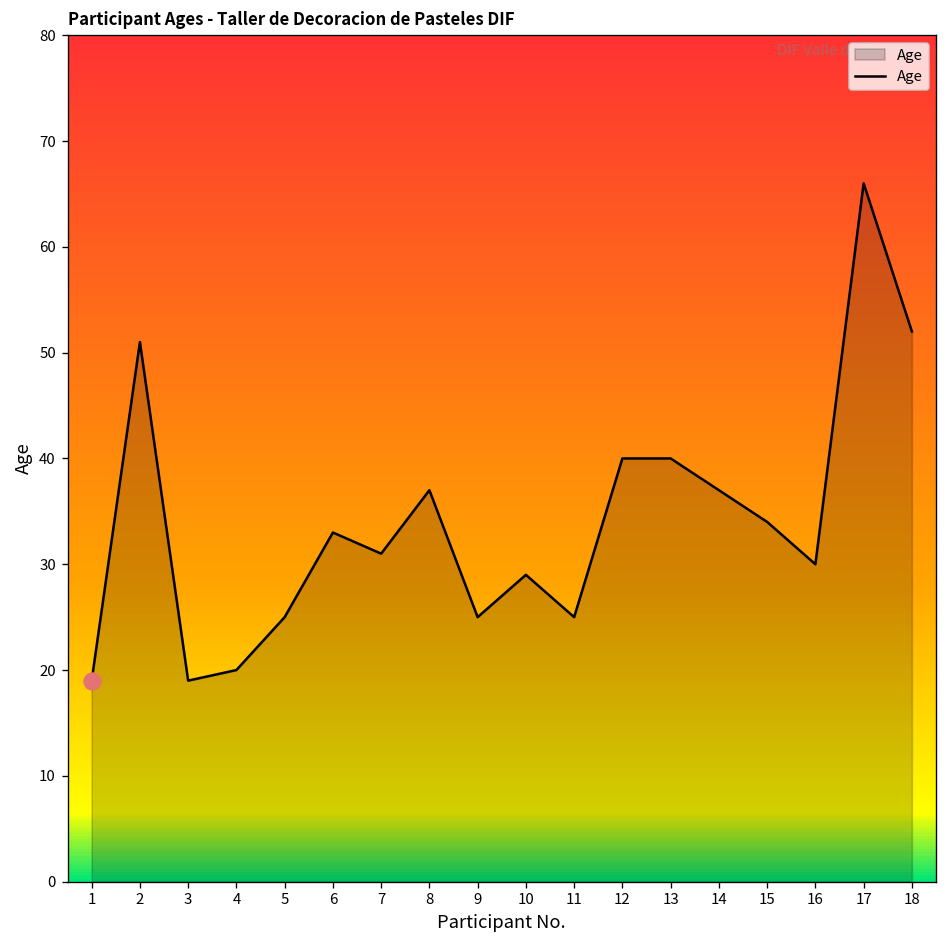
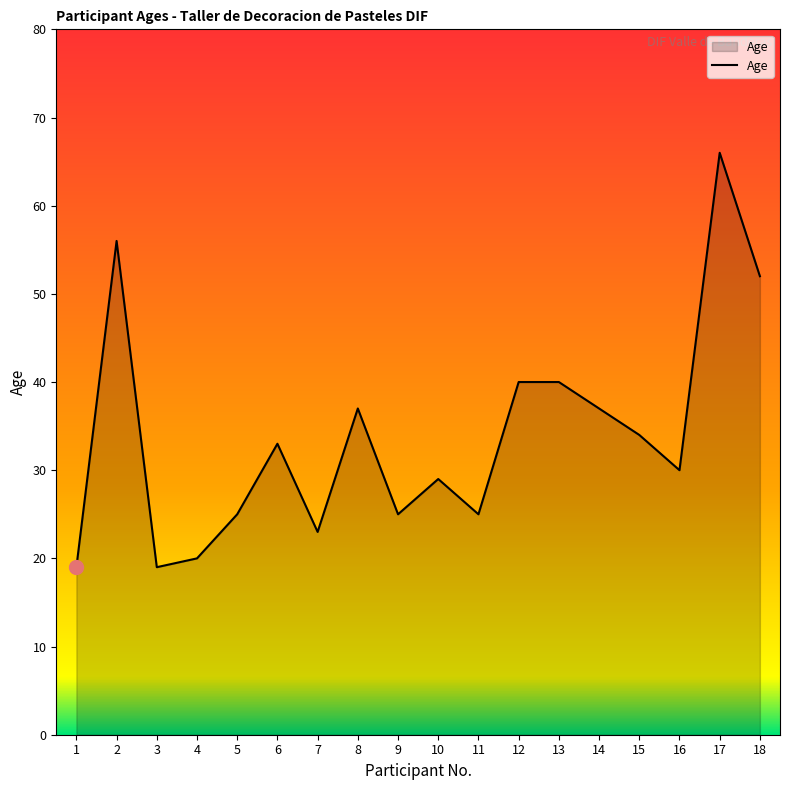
  {
    "Age": {
-     "2": 51,
+     "2": 56,
      "3": 19,
      "4": 20,
      "5": 25,
      "6": 33,
-     "7": 31,
+     "7": 23,
      "8": 37,
      "9": 25,
      "10": 29,
      "11": 25,
      "12": 40,
      "13": 40,
      "14": 37,
      "15": 34,
      "16": 30,
      "17": 66,
      "18": 52
    }
  }
